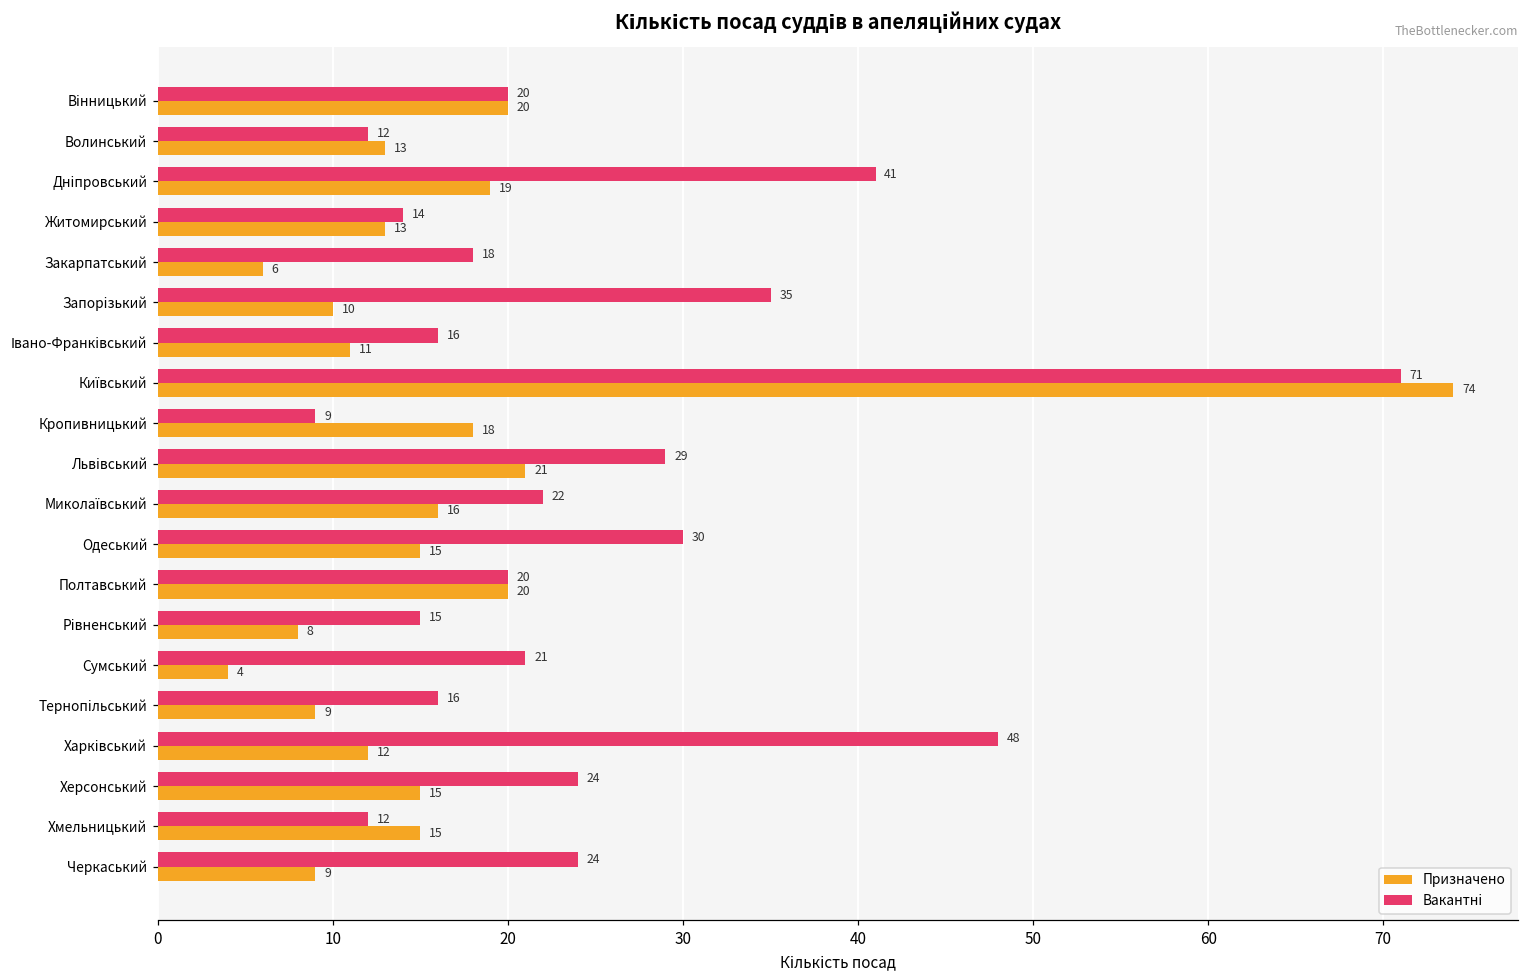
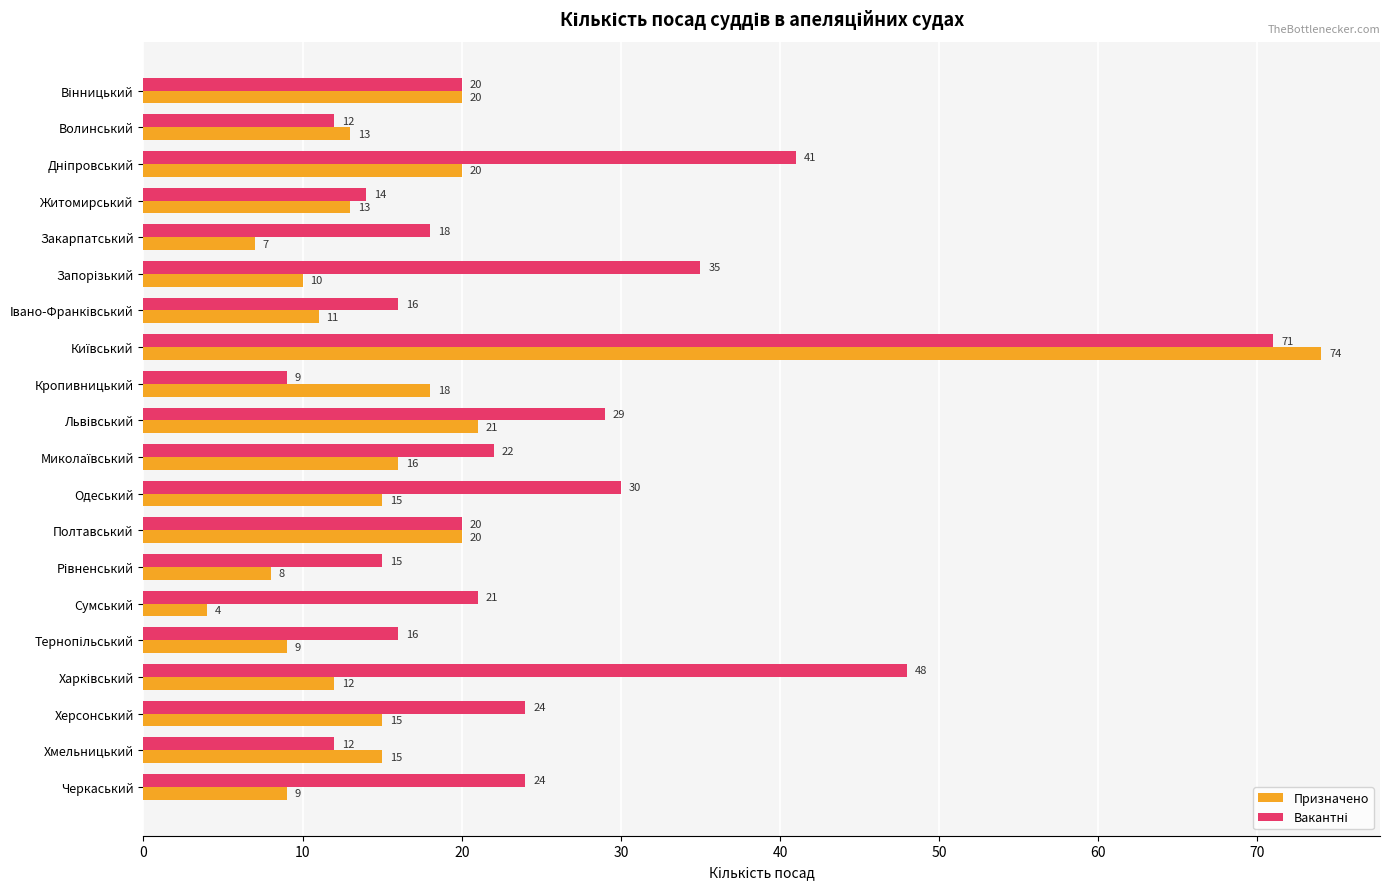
  {
    "Призначено": {
      "Вінницький": 20,
      "Волинський": 13,
-     "Дніпровський": 19,
+     "Дніпровський": 20,
      "Житомирський": 13,
-     "Закарпатський": 6,
+     "Закарпатський": 7,
      "Запорізький": 10,
      "Івано-Франківський": 11,
      "Київський": 74,
      "Кропивницький": 18,
      "Львівський": 21,
      "Миколаївський": 16,
      "Одеський": 15,
      "Полтавський": 20,
      "Рівненський": 8,
      "Сумський": 4,
      "Тернопільський": 9,
      "Харківський": 12,
      "Херсонський": 15,
      "Хмельницький": 15,
      "Черкаський": 9
    },
    "Вакантні": {
      "Вінницький": 20,
      "Волинський": 12,
      "Дніпровський": 41,
      "Житомирський": 14,
      "Закарпатський": 18,
      "Запорізький": 35,
      "Івано-Франківський": 16,
      "Київський": 71,
      "Кропивницький": 9,
      "Львівський": 29,
      "Миколаївський": 22,
      "Одеський": 30,
      "Полтавський": 20,
      "Рівненський": 15,
      "Сумський": 21,
      "Тернопільський": 16,
      "Харківський": 48,
      "Херсонський": 24,
      "Хмельницький": 12,
      "Черкаський": 24
    }
  }
